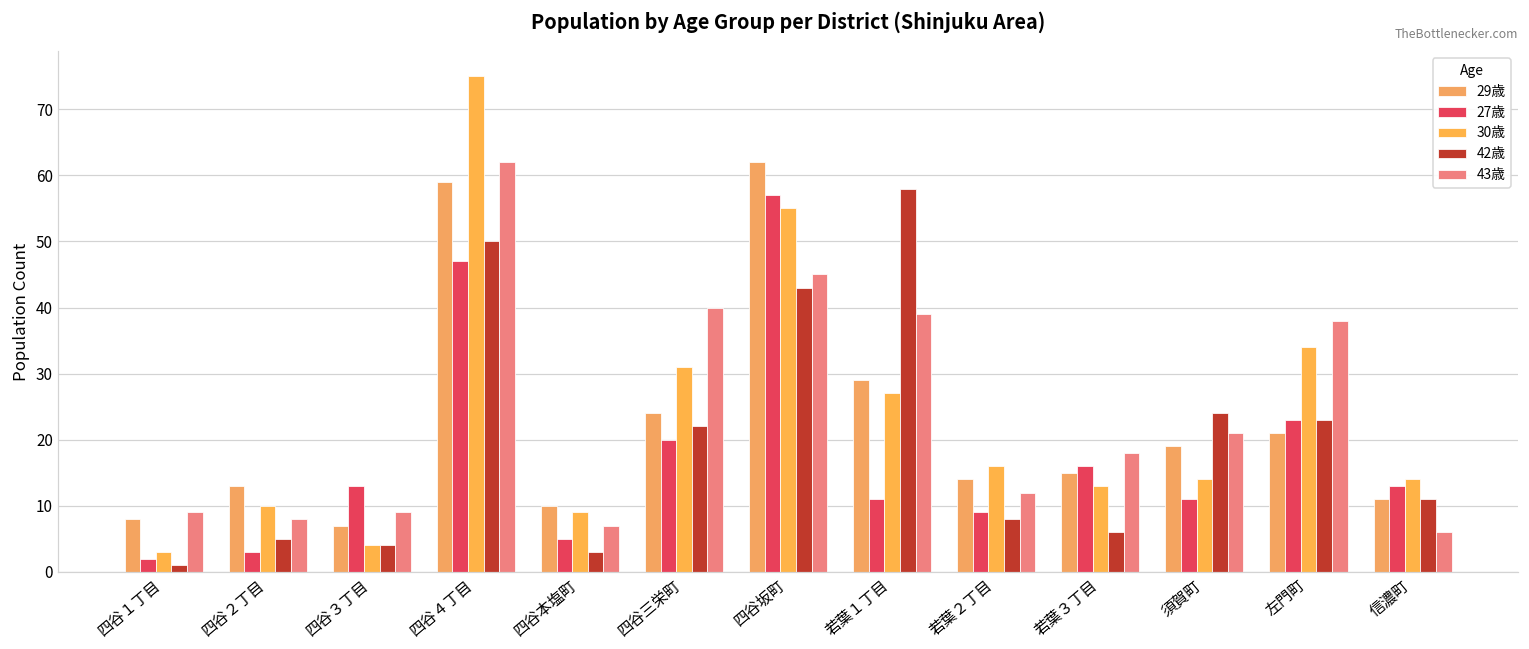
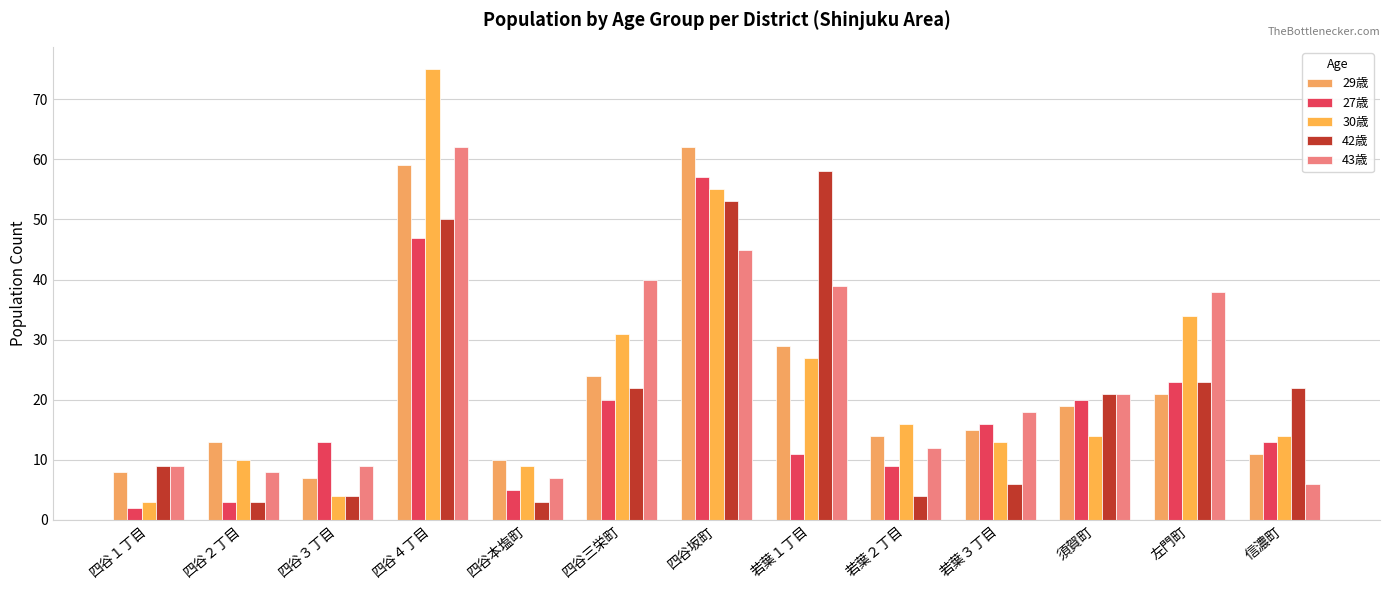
  {
    "27歳": {
      "四谷１丁目": 2,
      "四谷２丁目": 3,
      "四谷３丁目": 13,
      "四谷４丁目": 47,
      "四谷本塩町": 5,
      "四谷三栄町": 20,
      "四谷坂町": 57,
      "若葉１丁目": 11,
      "若葉２丁目": 9,
      "若葉３丁目": 16,
-     "須賀町": 11,
+     "須賀町": 20,
      "左門町": 23,
      "信濃町": 13
    },
    "42歳": {
-     "四谷１丁目": 1,
-     "四谷２丁目": 5,
+     "四谷１丁目": 9,
+     "四谷２丁目": 3,
      "四谷３丁目": 4,
      "四谷４丁目": 50,
      "四谷本塩町": 3,
      "四谷三栄町": 22,
-     "四谷坂町": 43,
+     "四谷坂町": 53,
      "若葉１丁目": 58,
-     "若葉２丁目": 8,
+     "若葉２丁目": 4,
      "若葉３丁目": 6,
-     "須賀町": 24,
+     "須賀町": 21,
      "左門町": 23,
-     "信濃町": 11
+     "信濃町": 22
    }
  }
